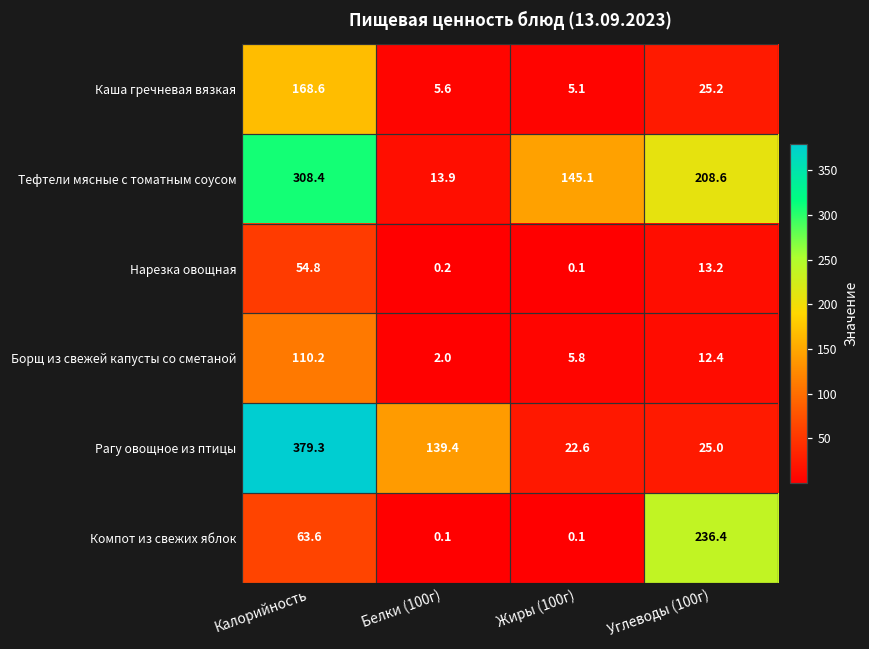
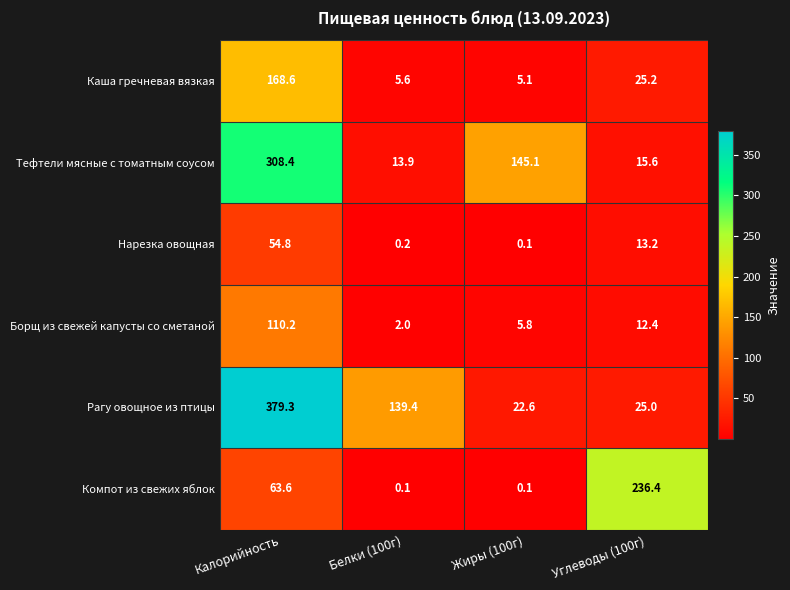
  {
    "Каша гречневая вязкая": {
      "Калорийность": 168.6,
      "Белки (100г)": 5.6,
      "Жиры (100г)": 5.1,
      "Углеводы (100г)": 25.2
    },
    "Тефтели мясные с томатным соусом": {
      "Калорийность": 308.4,
      "Белки (100г)": 13.9,
      "Жиры (100г)": 145.1,
-     "Углеводы (100г)": 208.6
+     "Углеводы (100г)": 15.6
    },
    "Нарезка овощная": {
      "Калорийность": 54.8,
      "Белки (100г)": 0.2,
      "Жиры (100г)": 0.1,
      "Углеводы (100г)": 13.2
    },
    "Борщ из свежей капусты со сметаной": {
      "Калорийность": 110.2,
      "Белки (100г)": 2.0,
      "Жиры (100г)": 5.8,
      "Углеводы (100г)": 12.4
    },
    "Рагу овощное из птицы": {
      "Калорийность": 379.3,
      "Белки (100г)": 139.4,
      "Жиры (100г)": 22.6,
      "Углеводы (100г)": 25.0
    },
    "Компот из свежих яблок": {
      "Калорийность": 63.6,
      "Белки (100г)": 0.1,
      "Жиры (100г)": 0.1,
      "Углеводы (100г)": 236.4
    }
  }
